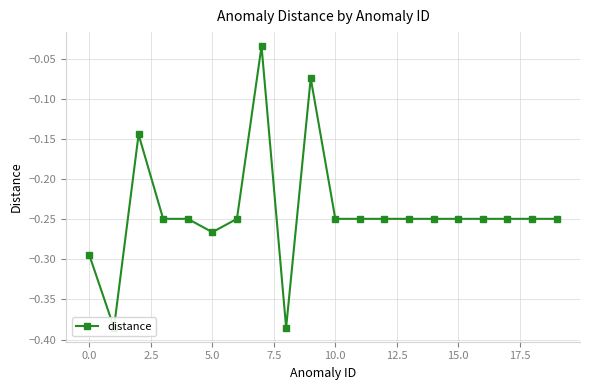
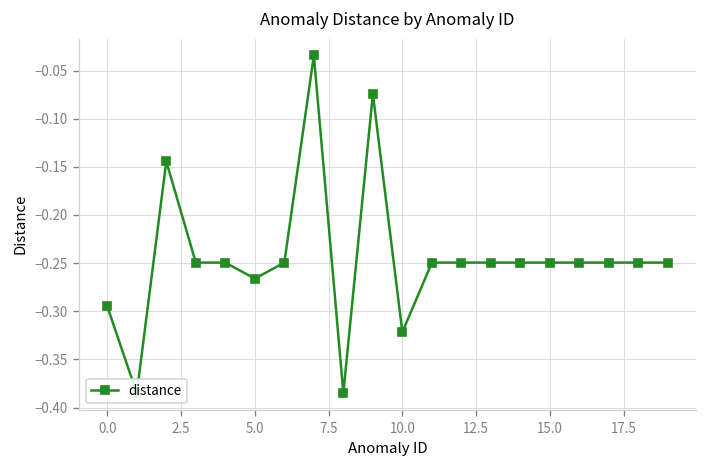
  {
    "0.0": -0.29,
    "5.0": -0.27,
-   "10.0": -0.25,
+   "10.0": -0.32,
    "15.0": -0.25
  }
